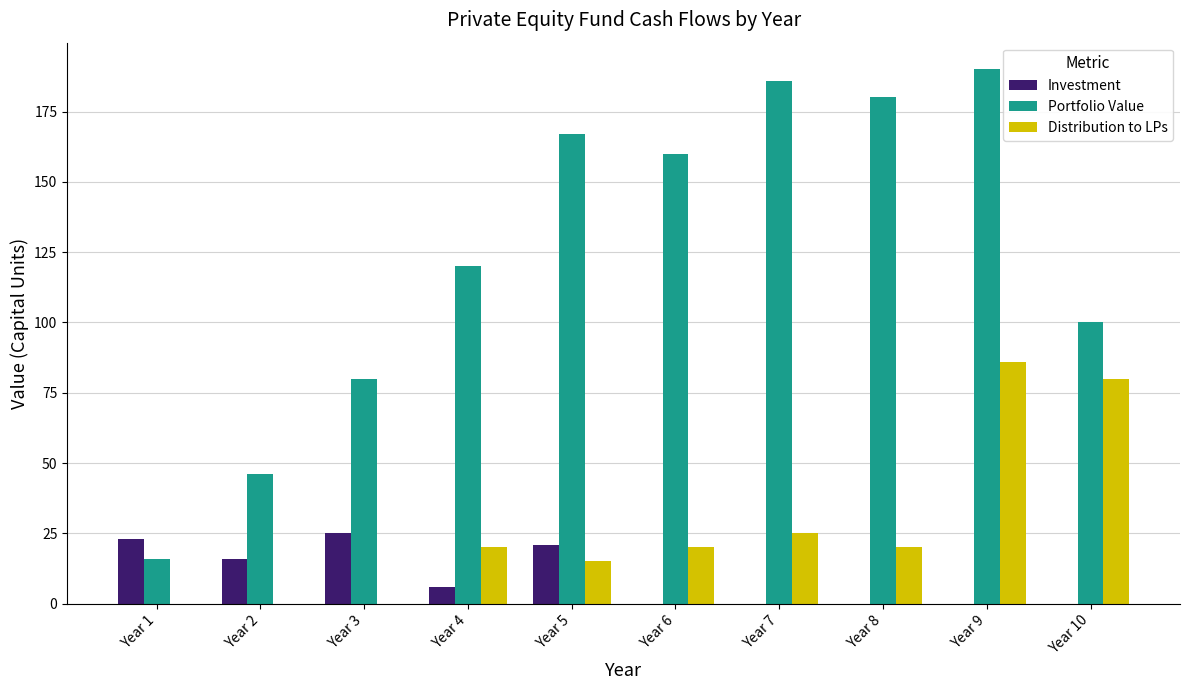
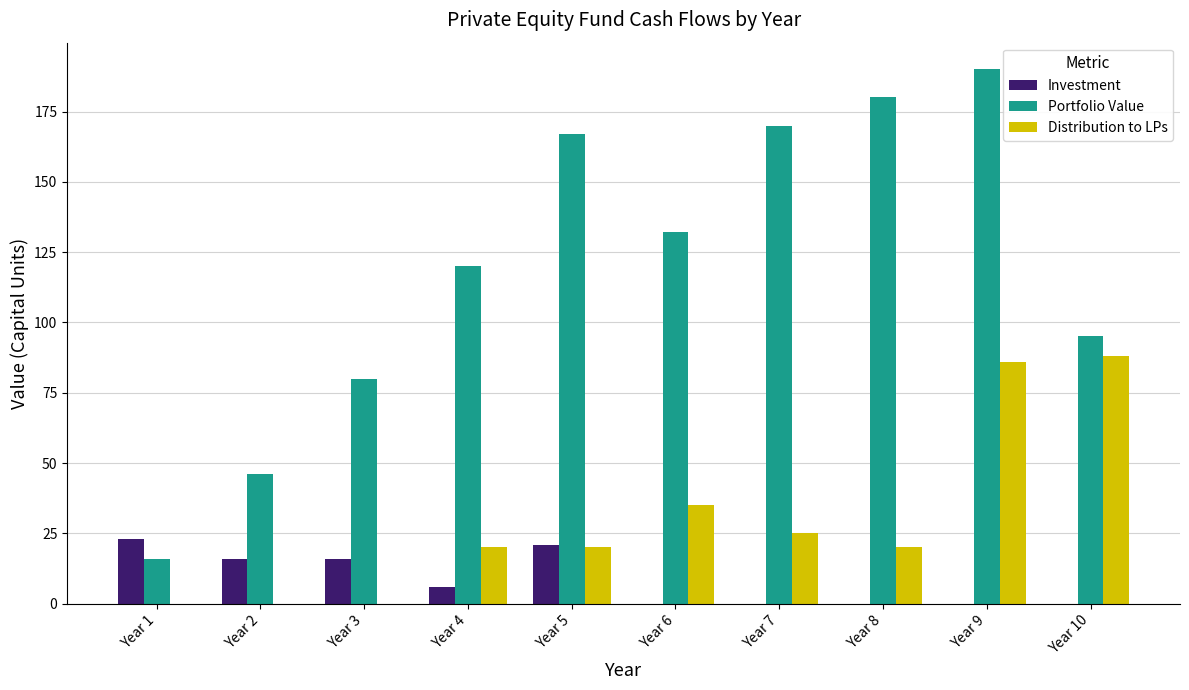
  {
    "Investment": {
      "Year 1": 23,
      "Year 2": 16,
-     "Year 3": 25,
+     "Year 3": 16,
      "Year 4": 6,
      "Year 5": 21,
      "Year 6": 0,
      "Year 7": 0,
      "Year 8": 0,
      "Year 9": 0,
      "Year 10": 0
    },
    "Portfolio Value": {
      "Year 1": 16,
      "Year 2": 46,
      "Year 3": 80,
      "Year 4": 120,
      "Year 5": 167,
-     "Year 6": 160,
-     "Year 7": 186,
+     "Year 6": 132,
+     "Year 7": 170,
      "Year 8": 180,
      "Year 9": 190,
-     "Year 10": 100
+     "Year 10": 95
    },
    "Distribution to LPs": {
      "Year 1": 0,
      "Year 2": 0,
      "Year 3": 0,
      "Year 4": 20,
-     "Year 5": 15,
-     "Year 6": 20,
+     "Year 5": 20,
+     "Year 6": 35,
      "Year 7": 25,
      "Year 8": 20,
      "Year 9": 86,
-     "Year 10": 80
+     "Year 10": 88
    }
  }
